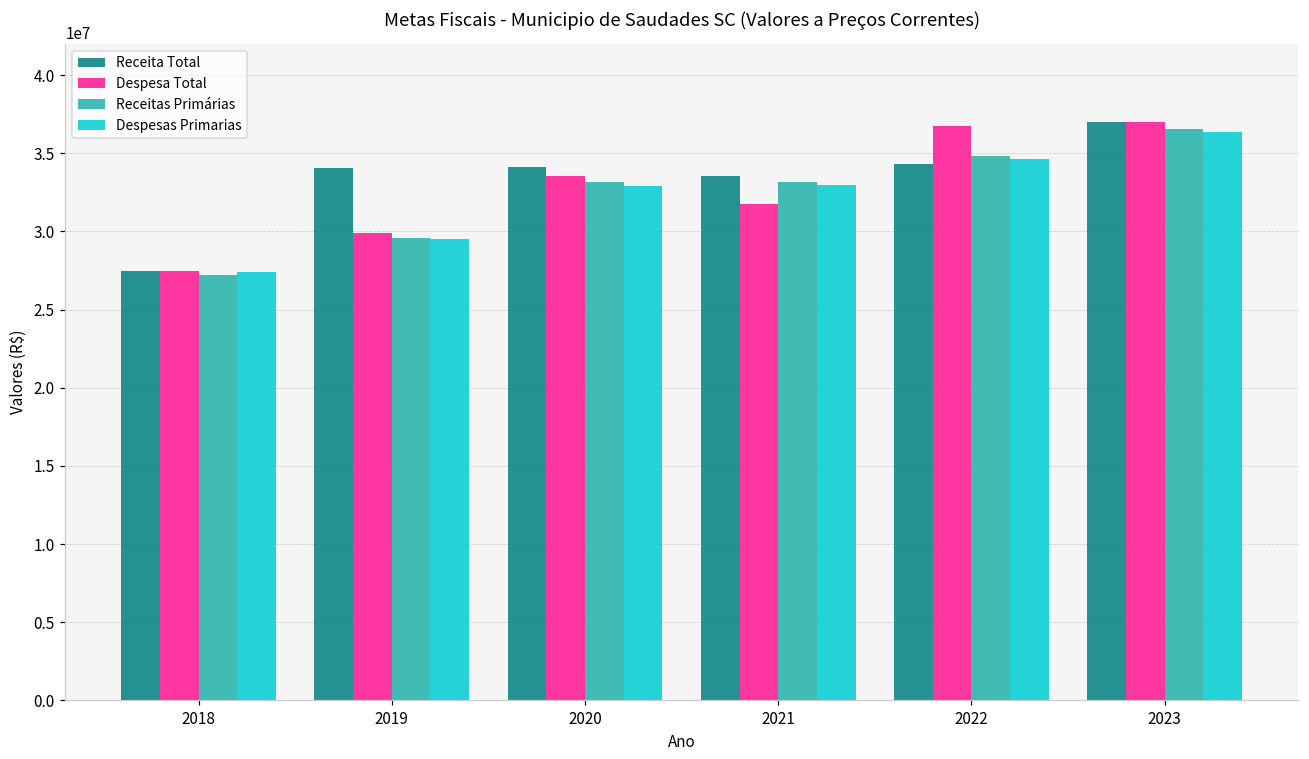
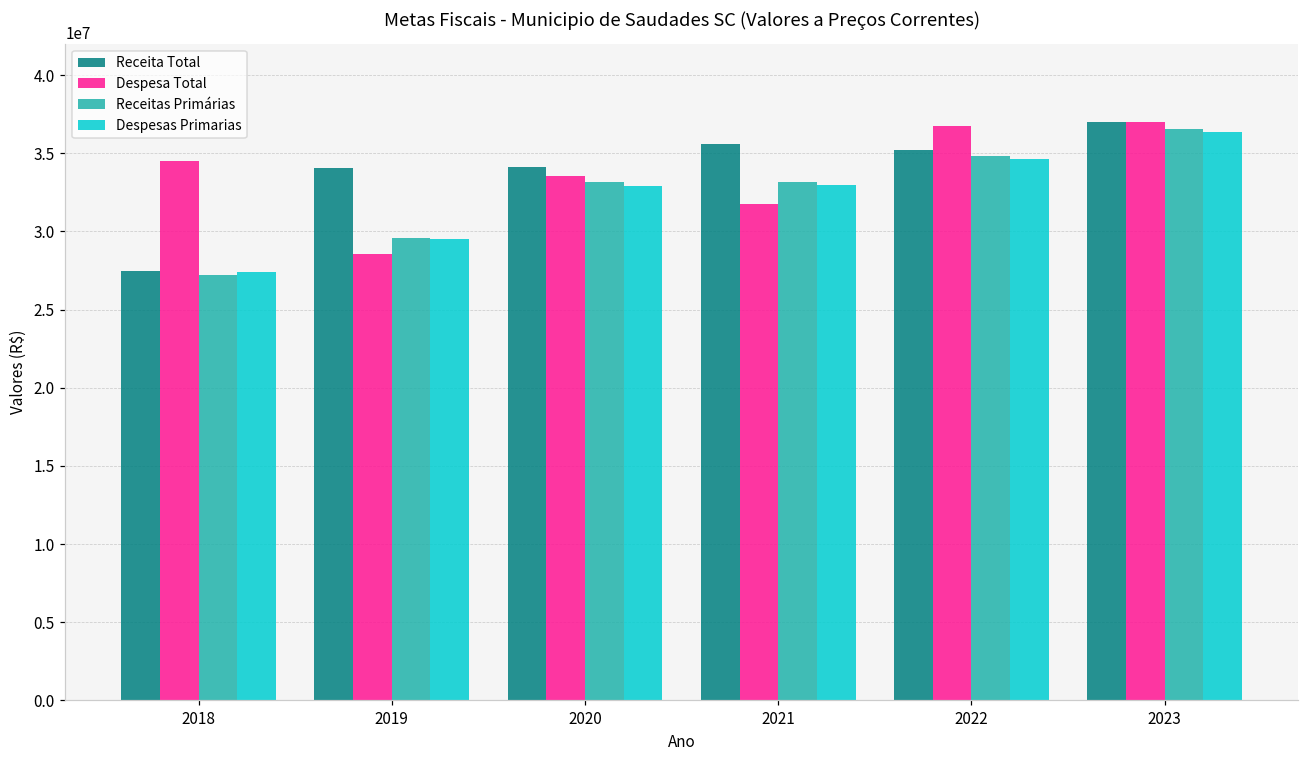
  {
    "Receita Total": {
      "2018": 27500000,
      "2019": 34100000,
      "2020": 34100000,
-     "2021": 33500000,
-     "2022": 34300000,
+     "2021": 35600000,
+     "2022": 35200000,
      "2023": 37000000
    },
    "Despesa Total": {
-     "2018": 27500000,
-     "2019": 29900000,
+     "2018": 34500000,
+     "2019": 28500000,
      "2020": 33500000,
      "2021": 31700000,
      "2022": 36700000,
      "2023": 37000000
    }
  }
